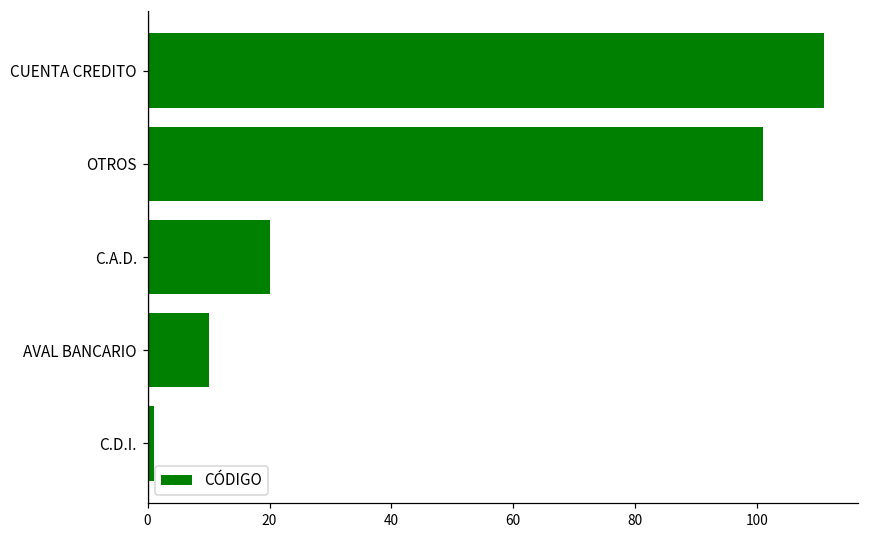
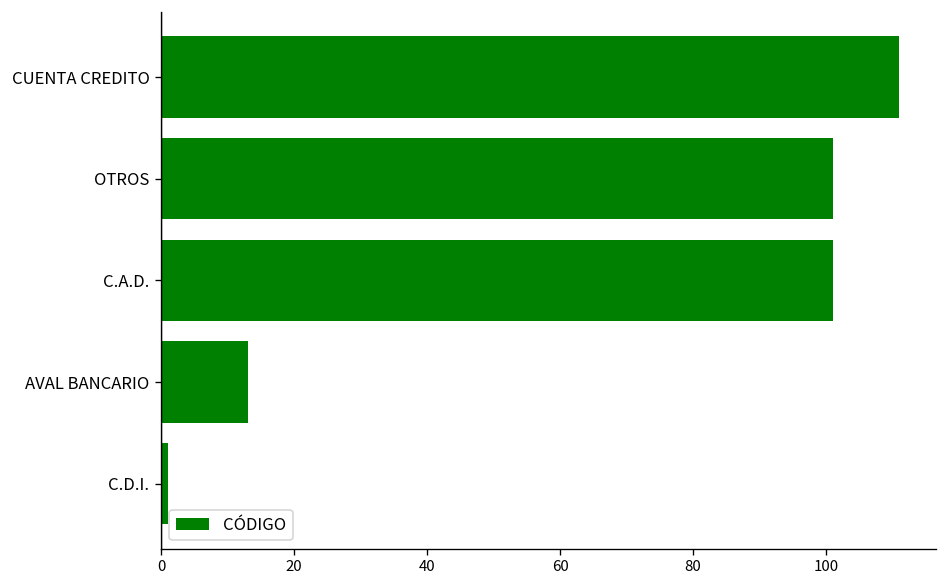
  {
    "CUENTA CREDITO": 111,
    "OTROS": 101,
-   "C.A.D.": 20,
-   "AVAL BANCARIO": 10,
+   "C.A.D.": 101,
+   "AVAL BANCARIO": 13,
    "C.D.I.": 1
  }
